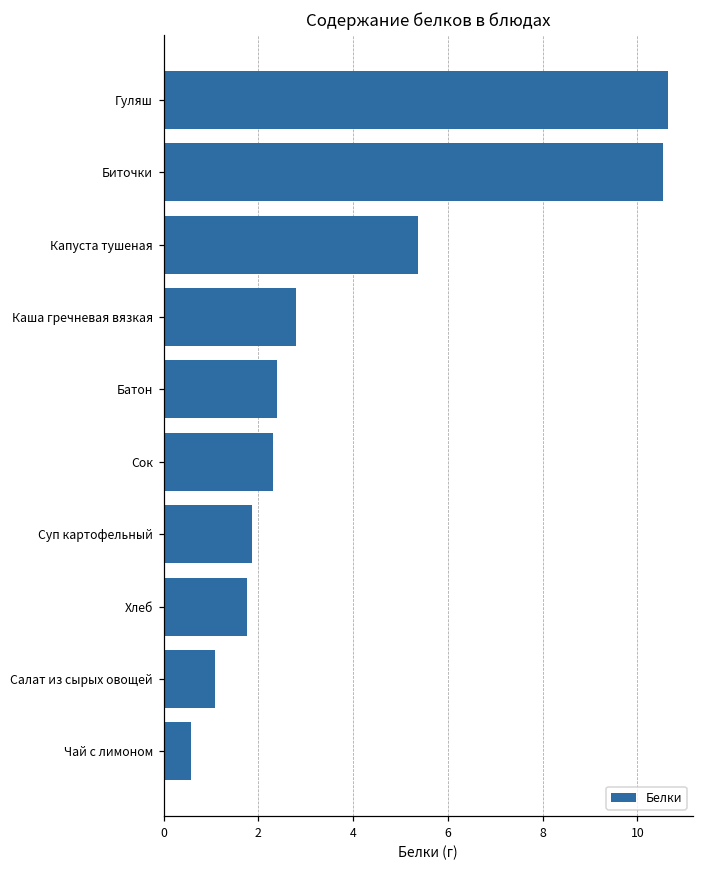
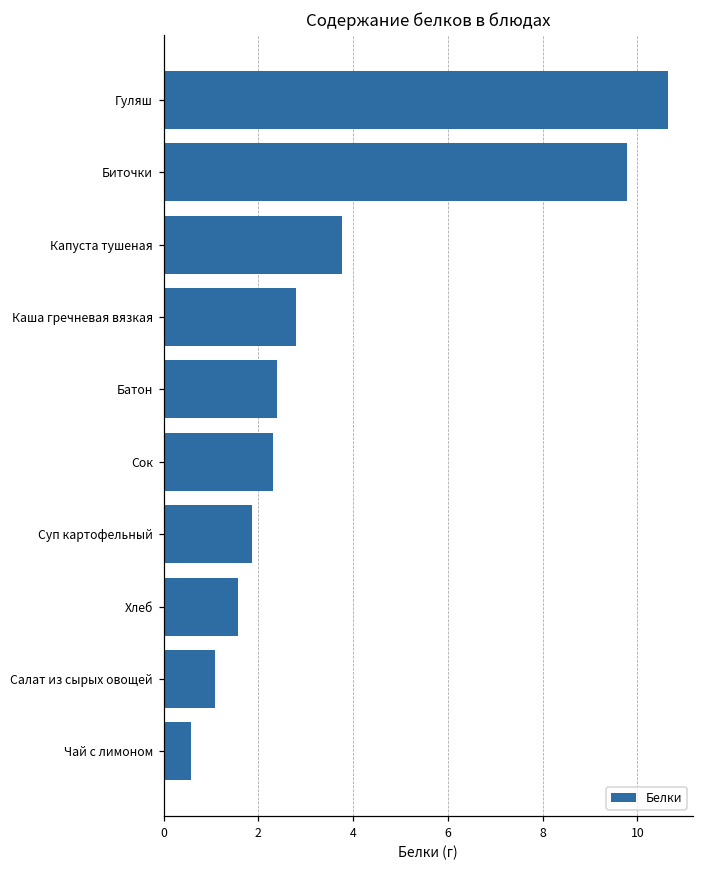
  {
    "Гуляш": 10.6,
-   "Биточки": 10.5,
-   "Капуста тушеная": 5.4,
+   "Биточки": 9.8,
+   "Капуста тушеная": 3.8,
    "Каша гречневая вязкая": 2.8,
    "Батон": 2.4,
    "Сок": 2.3,
    "Суп картофельный": 1.9,
-   "Хлеб": 1.8,
+   "Хлеб": 1.6,
    "Салат из сырых овощей": 1.1,
    "Чай с лимоном": 0.6
  }
